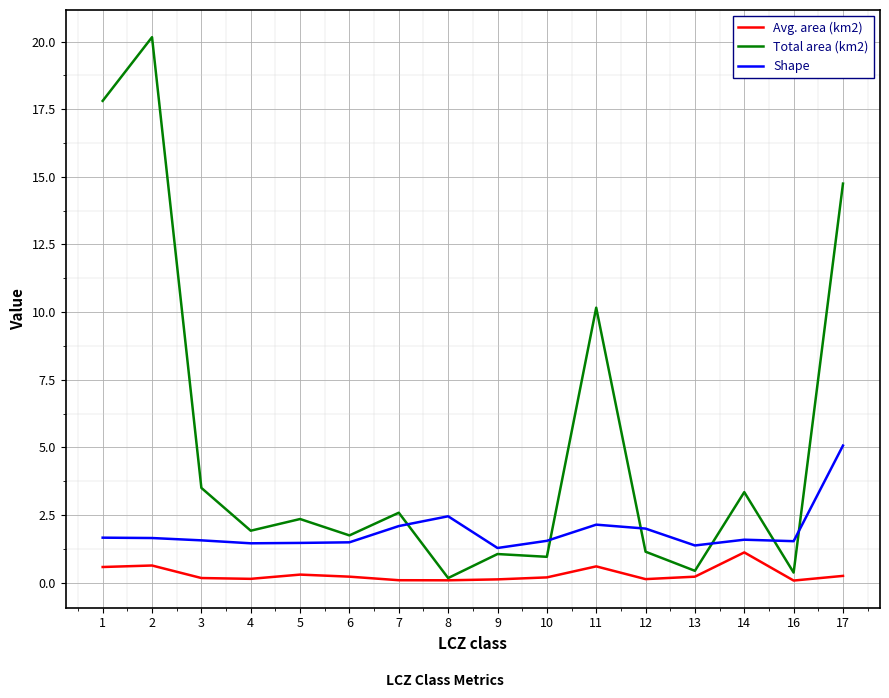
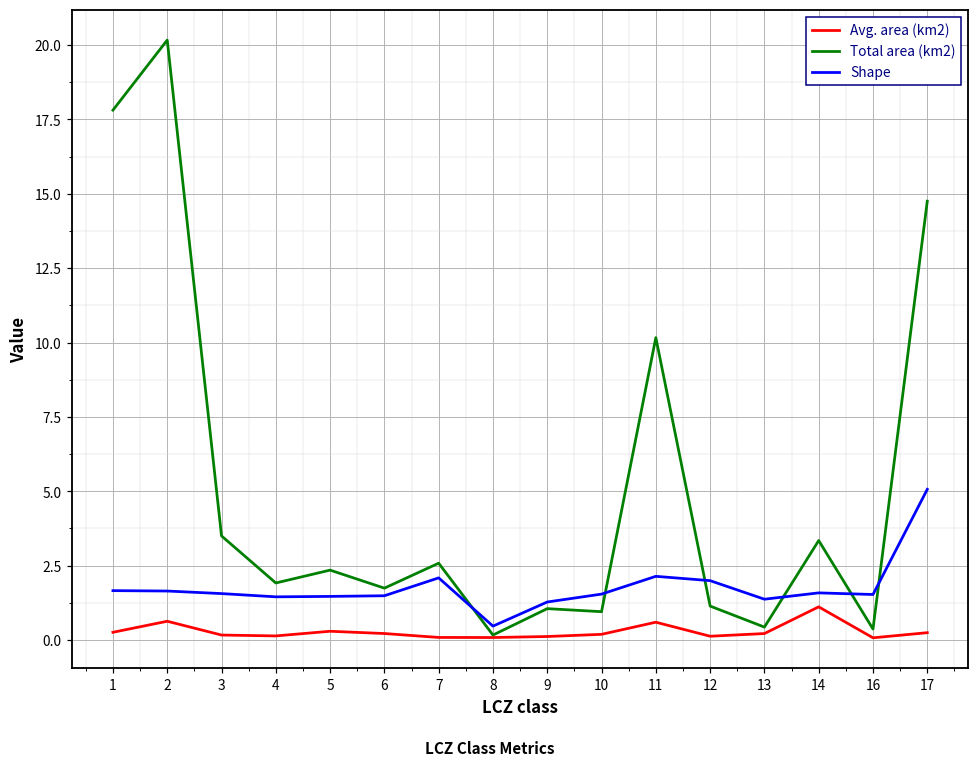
  {
    "Avg. area (km2)": {
-     "1": 0.6,
+     "1": 0.3,
      "2": 0.6,
      "3": 0.2,
      "4": 0.1,
      "5": 0.3,
      "6": 0.2,
      "7": 0.1,
      "9": 0.1,
      "10": 0.2,
      "11": 0.6,
      "12": 0.1,
      "13": 0.2,
      "14": 1.1,
      "16": 0.1,
      "17": 0.2
    },
    "Total area (km2)": {
      "1": 17.8,
      "2": 20.2,
      "3": 3.5,
      "4": 1.9,
      "5": 2.3,
      "6": 1.7,
      "7": 2.6,
      "9": 1.1,
      "10": 1.0,
      "11": 10.2,
      "12": 1.1,
      "13": 0.4,
      "14": 3.3,
      "16": 0.4,
      "17": 14.8
    },
    "Shape": {
      "1": 1.7,
      "2": 1.6,
      "3": 1.6,
      "4": 1.5,
      "5": 1.5,
      "6": 1.5,
      "7": 2.1,
-     "8": 2.5,
+     "8": 0.5,
      "9": 1.3,
      "10": 1.5,
      "11": 2.1,
      "12": 2.0,
      "13": 1.4,
      "14": 1.6,
      "16": 1.5,
      "17": 5.1
    }
  }
